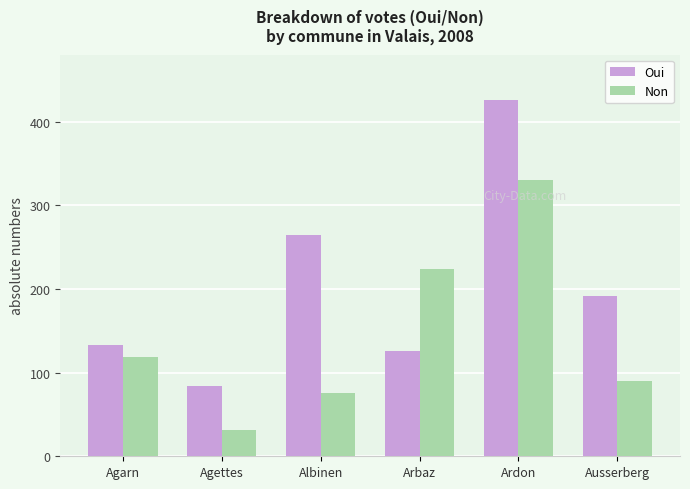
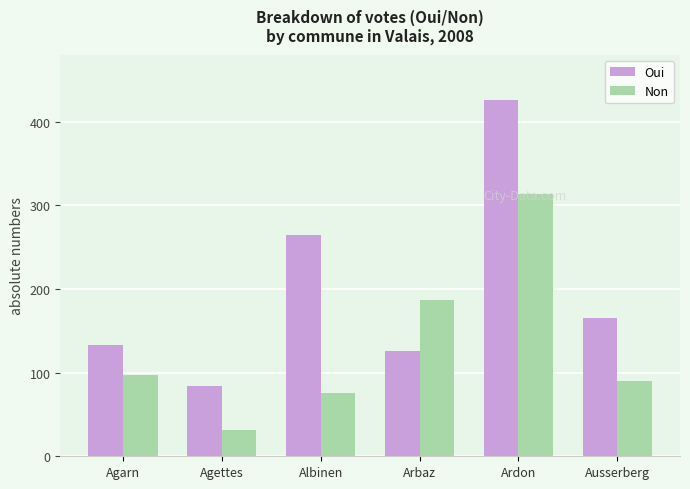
  {
    "Oui": {
      "Agarn": 130,
      "Agettes": 80,
      "Albinen": 270,
      "Arbaz": 130,
      "Ardon": 430,
-     "Ausserberg": 190
+     "Ausserberg": 170
    },
    "Non": {
-     "Agarn": 120,
+     "Agarn": 100,
      "Agettes": 30,
      "Albinen": 80,
-     "Arbaz": 220,
-     "Ardon": 330,
+     "Arbaz": 190,
+     "Ardon": 310,
      "Ausserberg": 90
    }
  }
